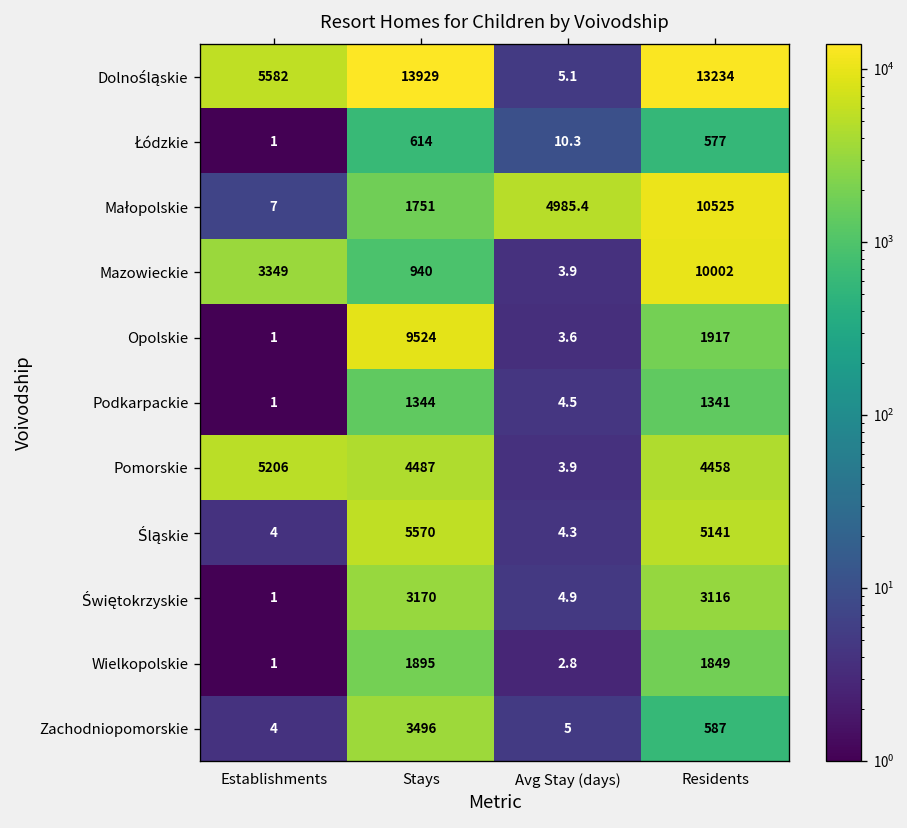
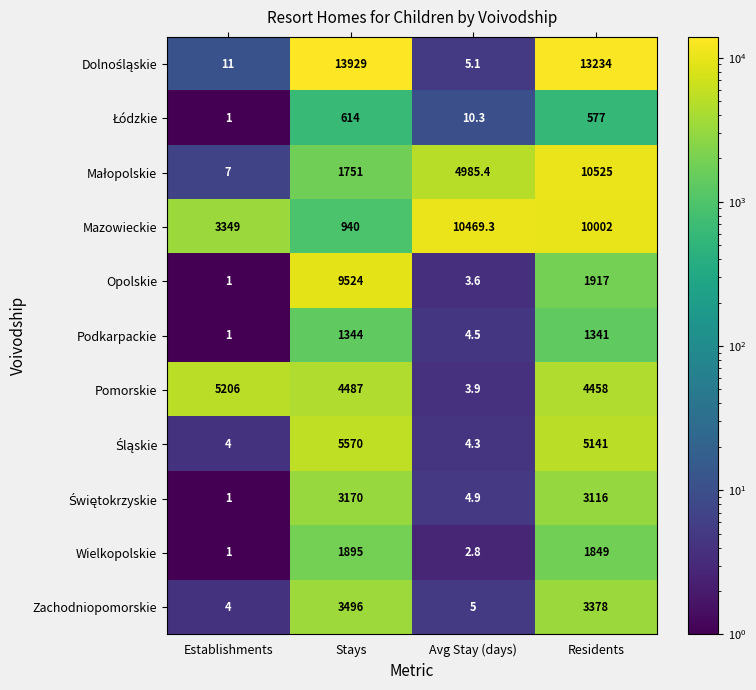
  {
    "Dolnośląskie": {
-     "Establishments": 5582,
+     "Establishments": 11,
      "Stays": 13929,
      "Avg Stay (days)": 5.1,
      "Residents": 13234
    },
    "Łódzkie": {
      "Establishments": 1,
      "Stays": 614,
      "Avg Stay (days)": 10.3,
      "Residents": 577
    },
    "Małopolskie": {
      "Establishments": 7,
      "Stays": 1751,
      "Avg Stay (days)": 4985.4,
      "Residents": 10525
    },
    "Mazowieckie": {
      "Establishments": 3349,
      "Stays": 940,
-     "Avg Stay (days)": 3.9,
+     "Avg Stay (days)": 10469.3,
      "Residents": 10002
    },
    "Opolskie": {
      "Establishments": 1,
      "Stays": 9524,
      "Avg Stay (days)": 3.6,
      "Residents": 1917
    },
    "Podkarpackie": {
      "Establishments": 1,
      "Stays": 1344,
      "Avg Stay (days)": 4.5,
      "Residents": 1341
    },
    "Pomorskie": {
      "Establishments": 5206,
      "Stays": 4487,
      "Avg Stay (days)": 3.9,
      "Residents": 4458
    },
    "Śląskie": {
      "Establishments": 4,
      "Stays": 5570,
      "Avg Stay (days)": 4.3,
      "Residents": 5141
    },
    "Świętokrzyskie": {
      "Establishments": 1,
      "Stays": 3170,
      "Avg Stay (days)": 4.9,
      "Residents": 3116
    },
    "Wielkopolskie": {
      "Establishments": 1,
      "Stays": 1895,
      "Avg Stay (days)": 2.8,
      "Residents": 1849
    },
    "Zachodniopomorskie": {
      "Establishments": 4,
      "Stays": 3496,
      "Avg Stay (days)": 5,
-     "Residents": 587
+     "Residents": 3378
    }
  }
